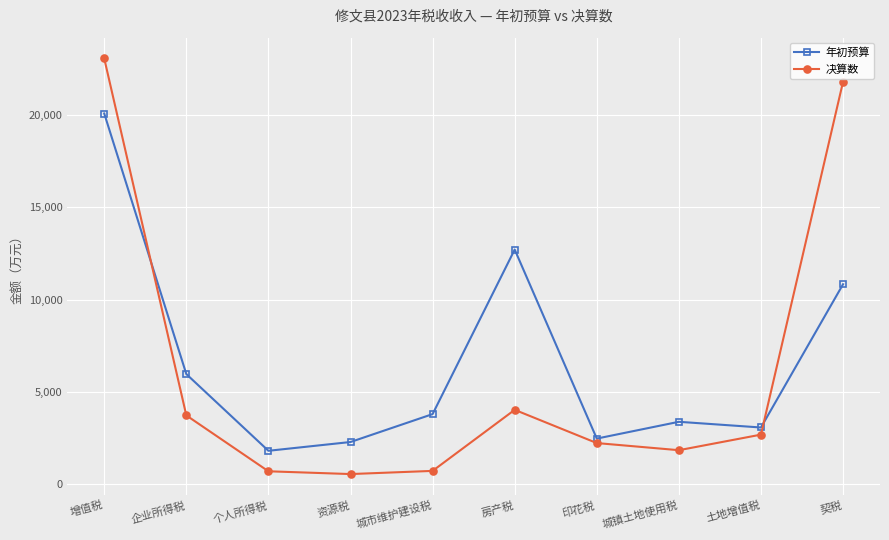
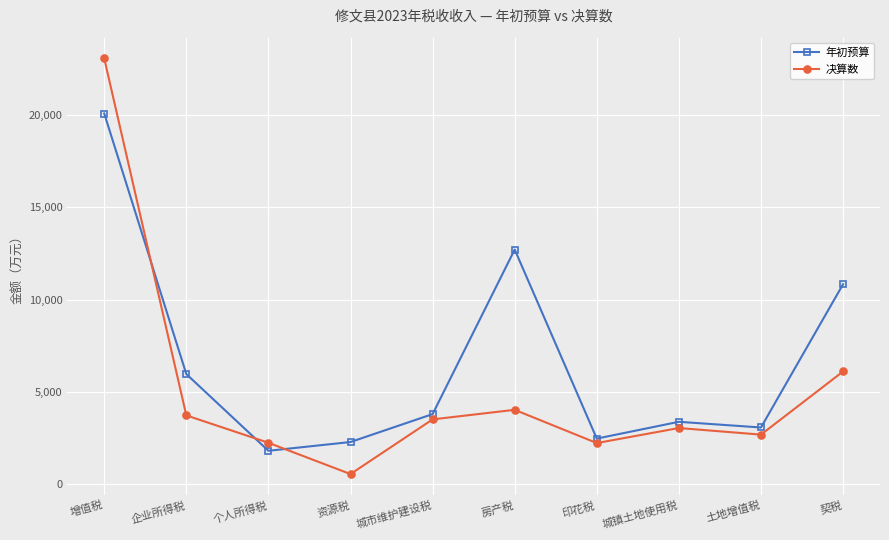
  {
    "年初预算": {
      "增值税": "20,100",
      "企业所得税": "6,000",
      "个人所得税": "1,800",
      "资源税": "2,300",
      "城市维护建设税": "3,800",
      "房产税": "12,700",
      "印花税": "2,500",
      "城镇土地使用税": "3,400",
      "土地增值税": "3,100",
      "契税": "10,800"
    },
    "决算数": {
      "增值税": "23,100",
      "企业所得税": "3,700",
-     "个人所得税": "700",
+     "个人所得税": "2,200",
      "资源税": "500",
-     "城市维护建设税": "700",
+     "城市维护建设税": "3,500",
      "房产税": "4,000",
      "印花税": "2,200",
-     "城镇土地使用税": "1,800",
+     "城镇土地使用税": "3,000",
      "土地增值税": "2,700",
-     "契税": "21,800"
+     "契税": "6,100"
    }
  }
